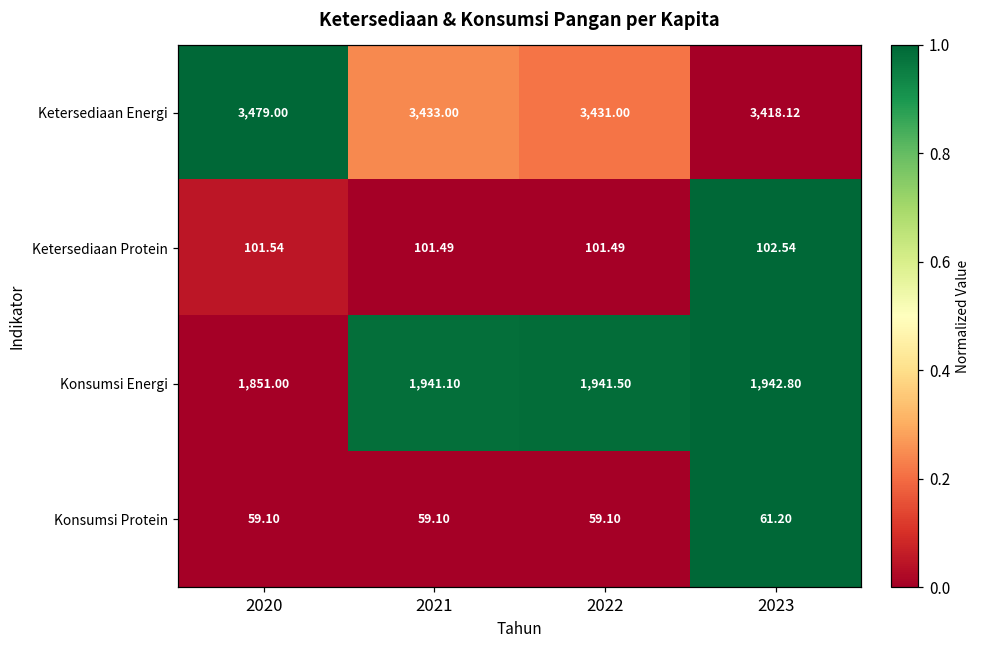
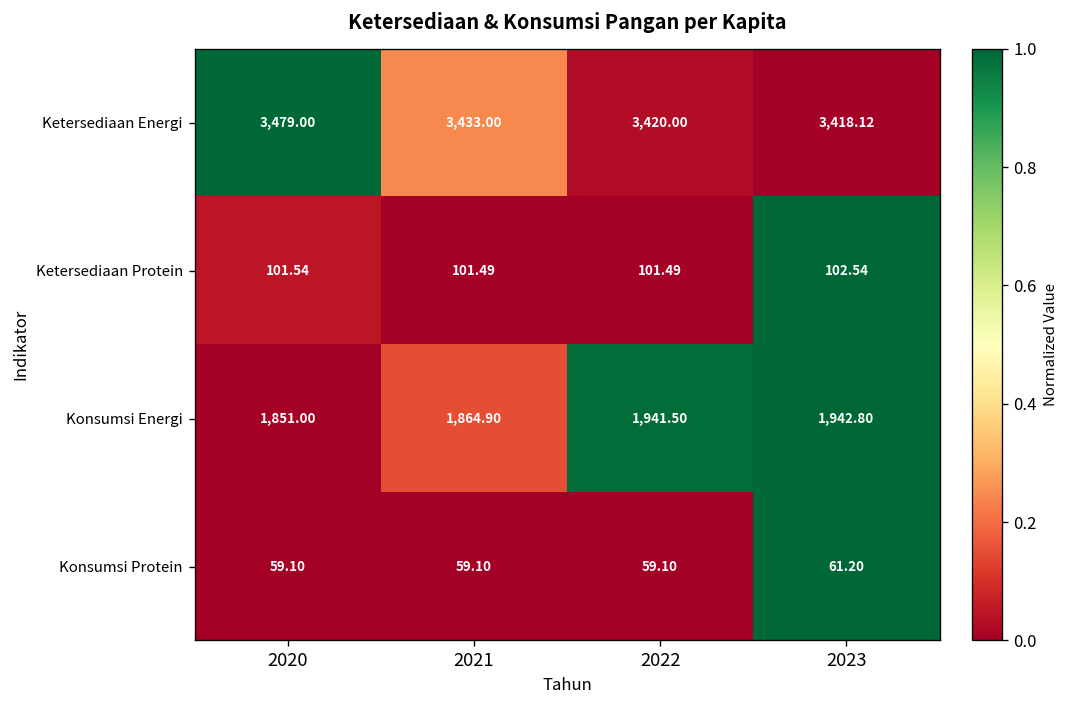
  {
    "Ketersediaan Energi": {
      "2020": "3,479.00",
      "2021": "3,433.00",
-     "2022": "3,431.00",
+     "2022": "3,420.00",
      "2023": "3,418.12"
    },
    "Ketersediaan Protein": {
      "2020": "101.54",
      "2021": "101.49",
      "2022": "101.49",
      "2023": "102.54"
    },
    "Konsumsi Energi": {
      "2020": "1,851.00",
-     "2021": "1,941.10",
+     "2021": "1,864.90",
      "2022": "1,941.50",
      "2023": "1,942.80"
    },
    "Konsumsi Protein": {
      "2020": "59.10",
      "2021": "59.10",
      "2022": "59.10",
      "2023": "61.20"
    }
  }
